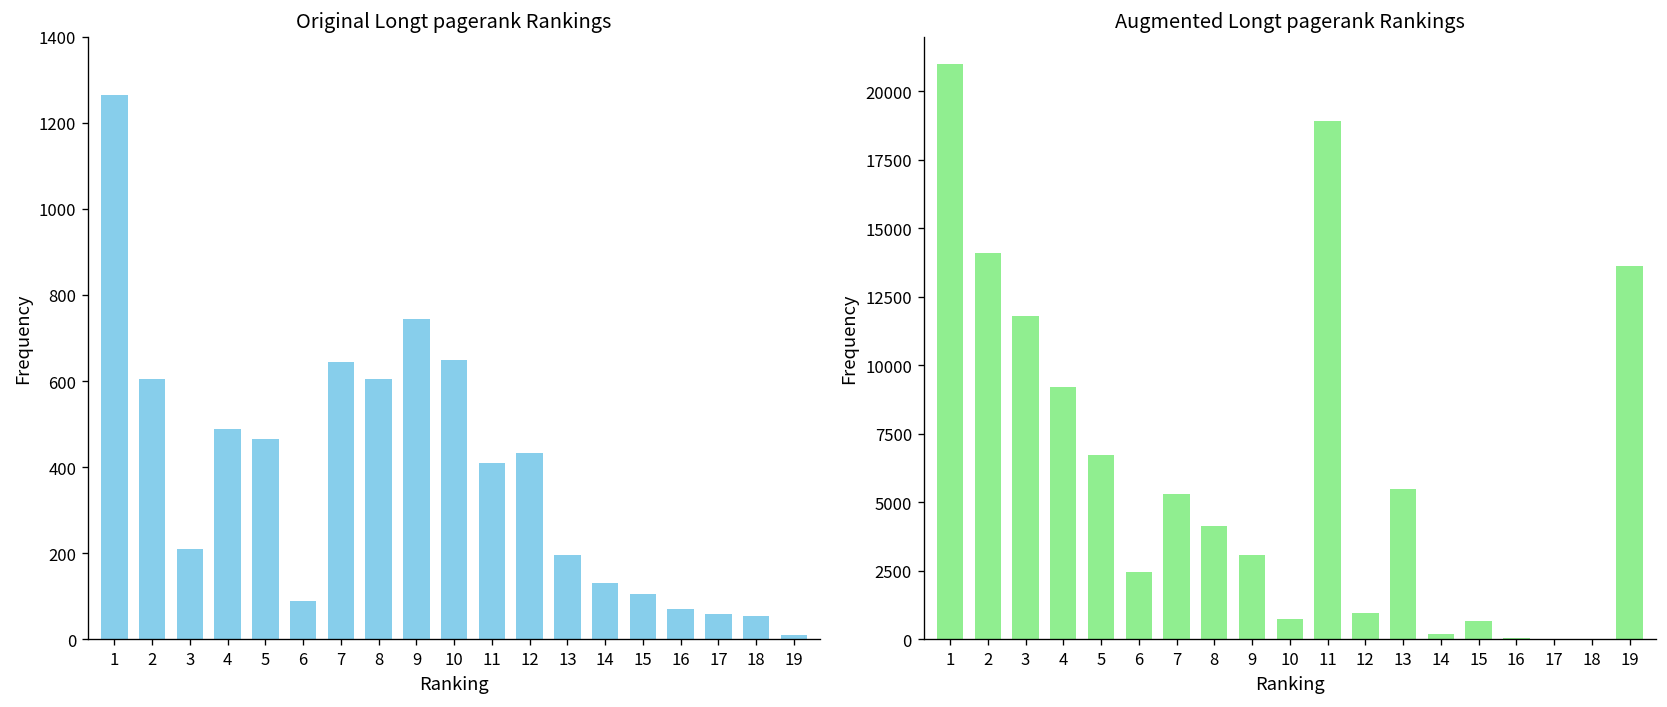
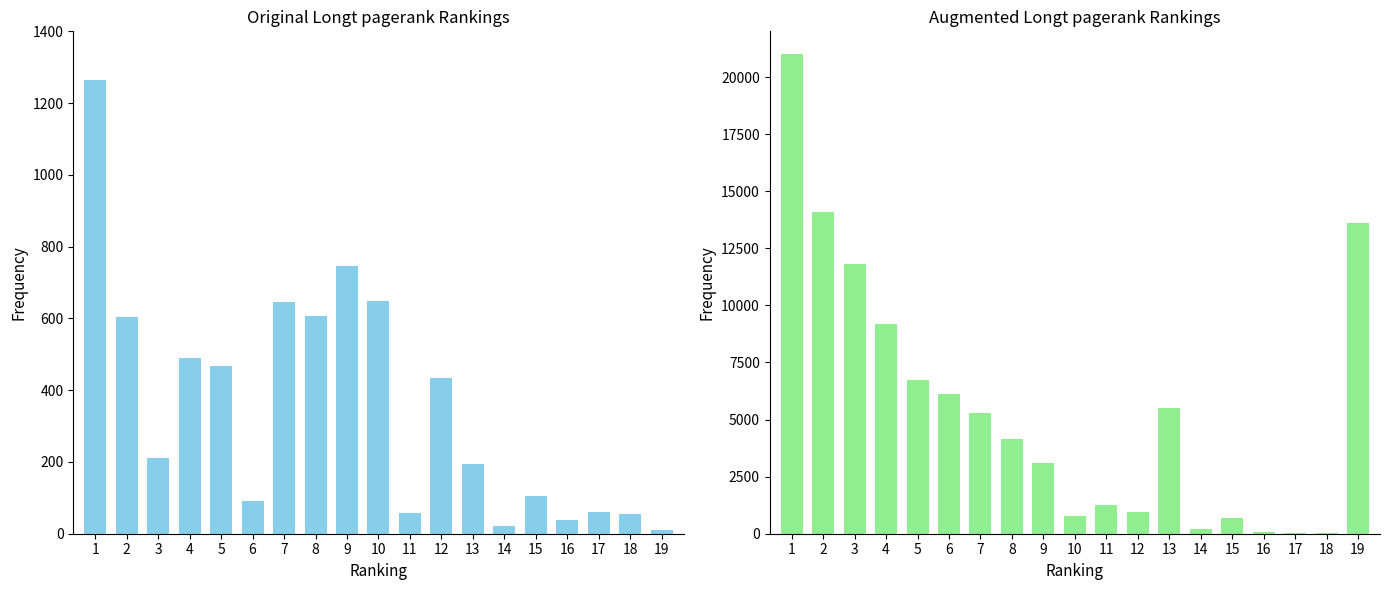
  {
    "Original Longt pagerank Rankings": {
      "1": 1270,
      "2": 610,
      "3": 210,
      "4": 490,
      "5": 470,
      "6": 90,
      "7": 650,
      "8": 610,
      "9": 750,
      "10": 650,
-     "11": 410,
+     "11": 60,
      "12": 430,
      "13": 200,
-     "14": 130,
+     "14": 20,
      "15": 110,
-     "16": 70,
+     "16": 40,
      "17": 60,
      "18": 60,
      "19": 10
    },
    "Augmented Longt pagerank Rankings": {
      "1": 21000,
      "2": 14100,
      "3": 11800,
      "4": 9200,
      "5": 6700,
-     "6": 2500,
+     "6": 6100,
      "7": 5300,
      "8": 4200,
      "9": 3100,
      "10": 800,
-     "11": 18900,
+     "11": 1300,
      "12": 1000,
      "13": 5500,
      "14": 200,
      "15": 700,
      "19": 13600
    }
  }
